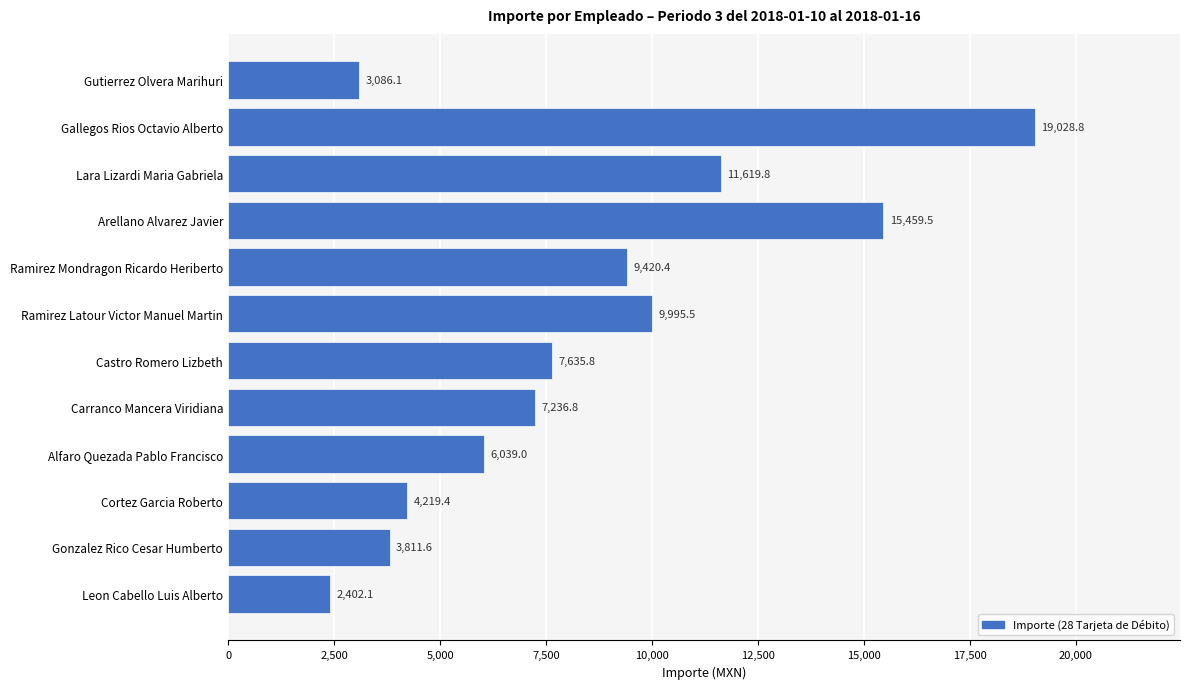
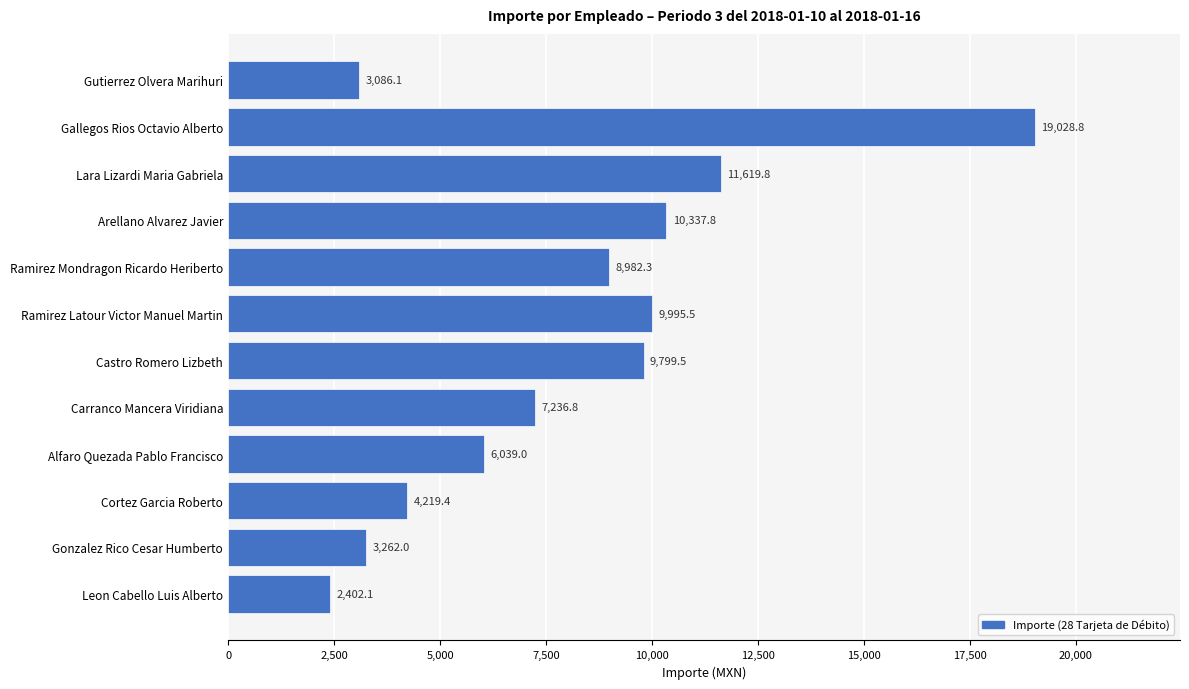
  {
    "Gutierrez Olvera Marihuri": "3,086.1",
    "Gallegos Rios Octavio Alberto": "19,028.8",
    "Lara Lizardi Maria Gabriela": "11,619.8",
-   "Arellano Alvarez Javier": "15,459.5",
-   "Ramirez Mondragon Ricardo Heriberto": "9,420.4",
+   "Arellano Alvarez Javier": "10,337.8",
+   "Ramirez Mondragon Ricardo Heriberto": "8,982.3",
    "Ramirez Latour Victor Manuel Martin": "9,995.5",
-   "Castro Romero Lizbeth": "7,635.8",
+   "Castro Romero Lizbeth": "9,799.5",
    "Carranco Mancera Viridiana": "7,236.8",
    "Alfaro Quezada Pablo Francisco": "6,039.0",
    "Cortez Garcia Roberto": "4,219.4",
-   "Gonzalez Rico Cesar Humberto": "3,811.6",
+   "Gonzalez Rico Cesar Humberto": "3,262.0",
    "Leon Cabello Luis Alberto": "2,402.1"
  }
